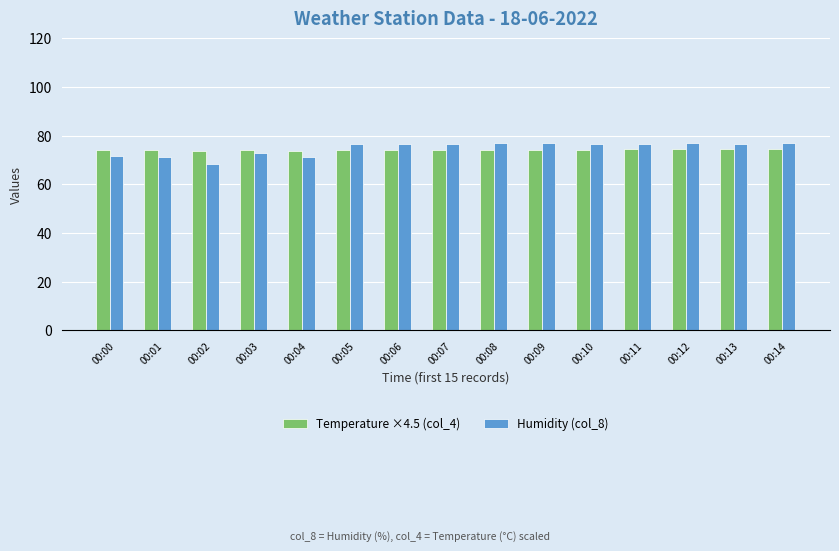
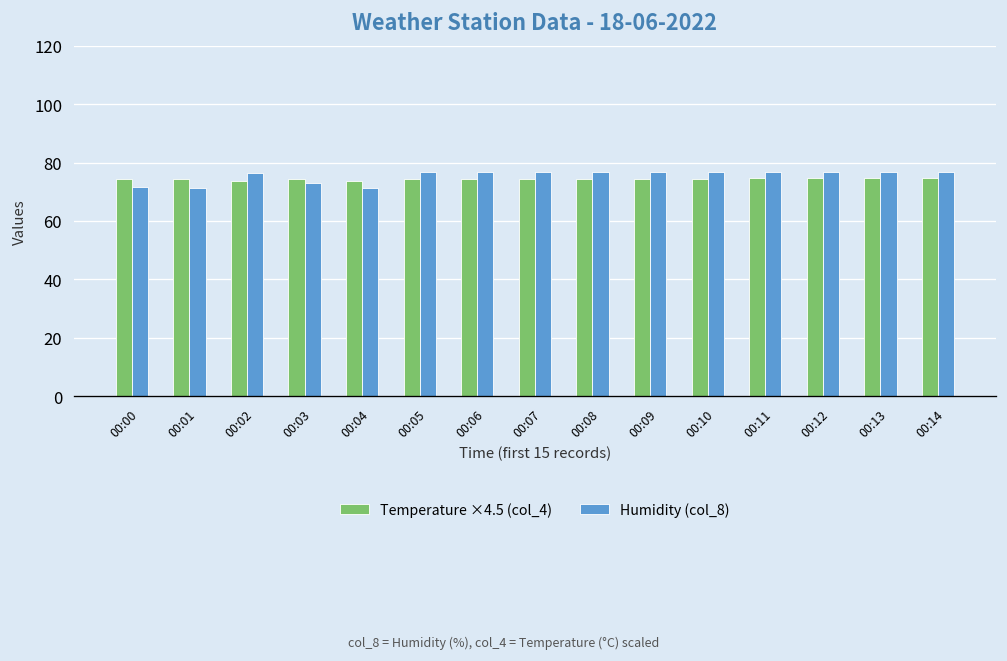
  {
    "Temperature ×4.5 (col_4)": {
      "00:00": 74,
      "00:01": 74,
      "00:02": 74,
      "00:03": 74,
      "00:04": 74,
      "00:05": 74,
      "00:06": 74,
      "00:07": 74,
      "00:08": 74,
      "00:09": 74,
      "00:10": 74,
      "00:11": 75,
      "00:12": 75,
      "00:13": 75,
      "00:14": 75
    },
    "Humidity (col_8)": {
      "00:00": 72,
      "00:01": 71,
-     "00:02": 69,
+     "00:02": 77,
      "00:03": 73,
      "00:04": 71,
      "00:05": 77,
      "00:06": 77,
      "00:07": 77,
      "00:08": 77,
      "00:09": 77,
      "00:10": 77,
      "00:11": 77,
      "00:12": 77,
      "00:13": 77,
      "00:14": 77
    }
  }
